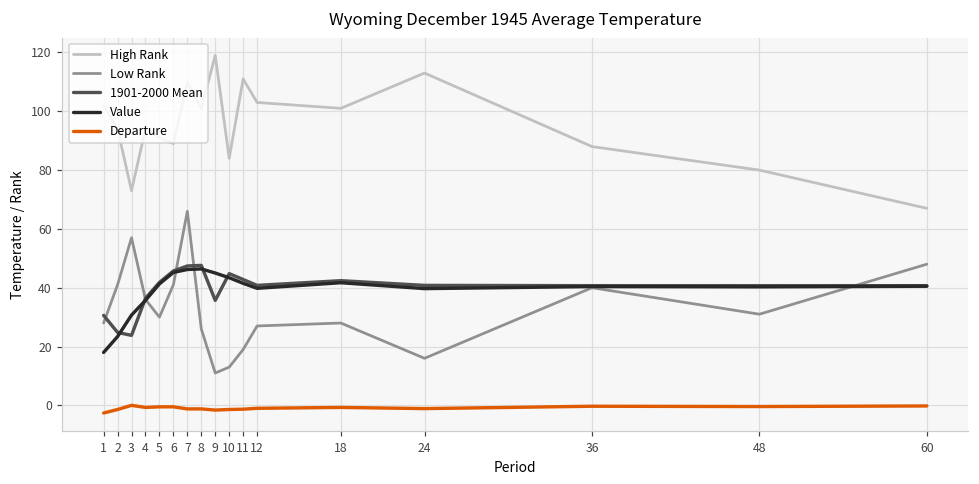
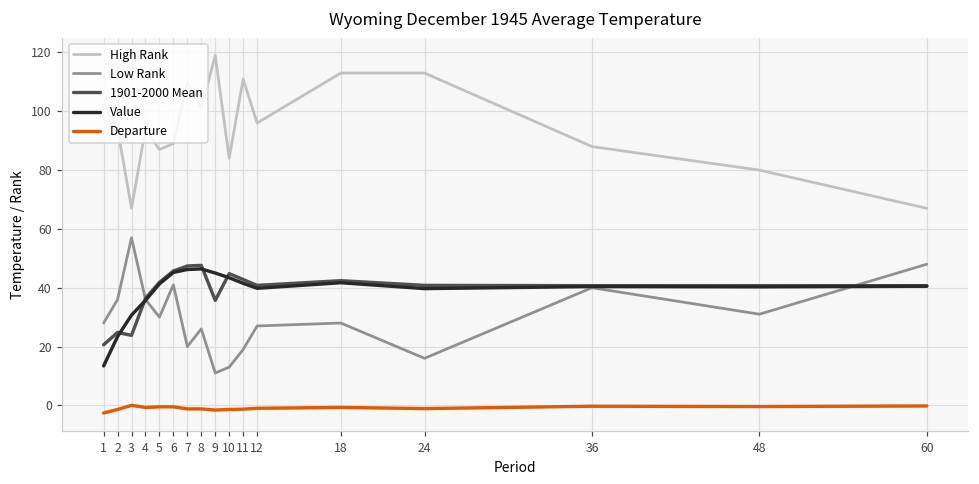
  {
    "High Rank": {
-     "3": 73,
-     "5": 91,
+     "3": 67,
+     "5": 87,
      "6": 89,
      "9": 119,
      "10": 84,
      "11": 111,
-     "12": 103,
-     "18": 101,
+     "12": 96,
+     "18": 113,
      "24": 113,
      "36": 88,
      "48": 80,
      "60": 67
    },
    "Low Rank": {
      "1": 28,
-     "2": 41,
+     "2": 36,
      "3": 57,
      "5": 30,
      "6": 41,
-     "7": 66,
+     "7": 20,
      "8": 26,
      "9": 11,
      "10": 13,
      "11": 19,
      "12": 27,
      "18": 28,
      "24": 16,
      "48": 31,
      "60": 48
    },
    "1901-2000 Mean": {
-     "1": 31,
+     "1": 21,
      "2": 25,
      "3": 24,
      "7": 47,
      "8": 48,
      "9": 36,
      "10": 45,
      "11": 43,
      "12": 41,
      "24": 41
    },
    "Value": {
-     "1": 18,
+     "1": 13,
      "2": 23,
      "3": 31,
      "7": 46,
      "8": 46,
      "9": 45,
      "10": 43,
      "11": 42,
      "12": 40,
      "24": 40
    },
    "Departure": {
      "1": -3,
      "2": -1,
      "3": 0,
      "4": -1,
      "5": -1,
      "6": -1,
      "7": -1,
      "8": -1,
      "9": -2,
      "10": -1,
      "11": -1,
      "12": -1,
      "18": -1,
      "24": -1,
      "36": 0,
      "48": 0,
      "60": 0
    }
  }
